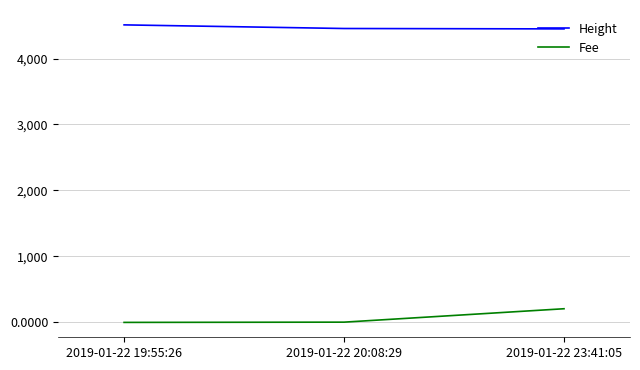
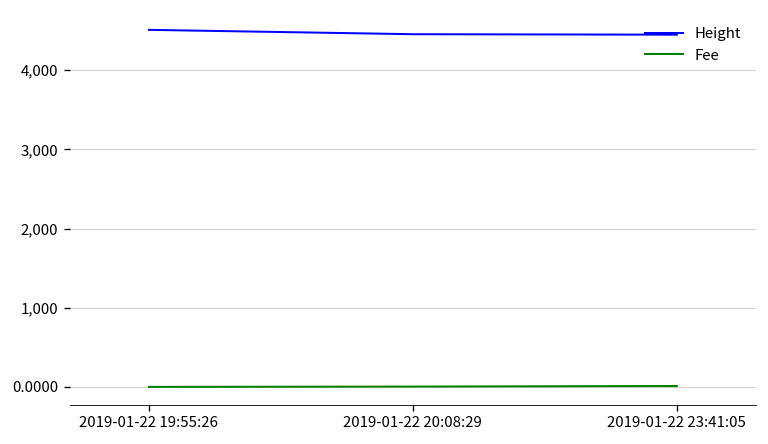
  {
    "Height": {
      "2019-01-22 19:55:26": "4,500",
      "2019-01-22 20:08:29": "4,500",
      "2019-01-22 23:41:05": "4,400"
    },
    "Fee": {
      "2019-01-22 19:55:26": "0",
      "2019-01-22 20:08:29": "0",
-     "2019-01-22 23:41:05": "200"
+     "2019-01-22 23:41:05": "0"
    }
  }
